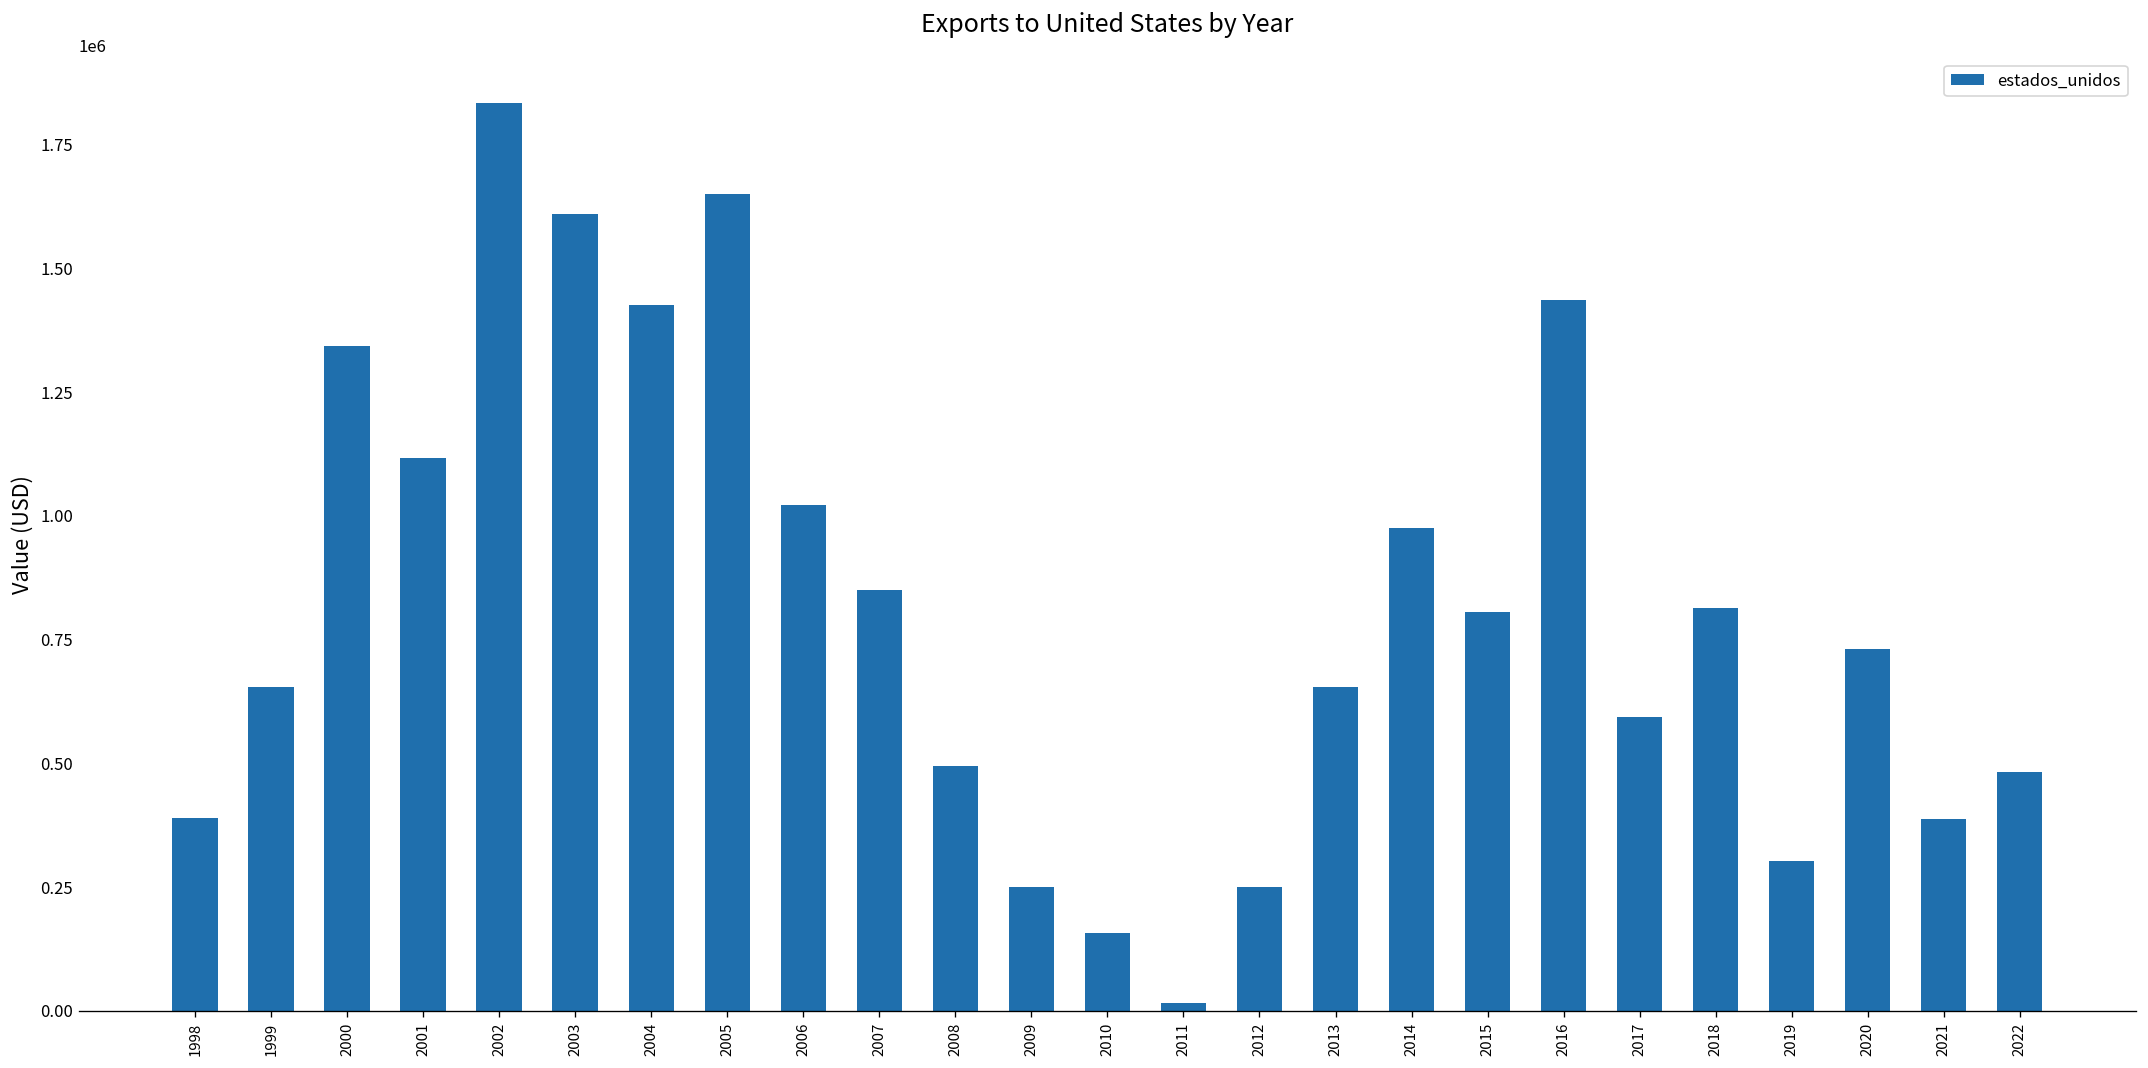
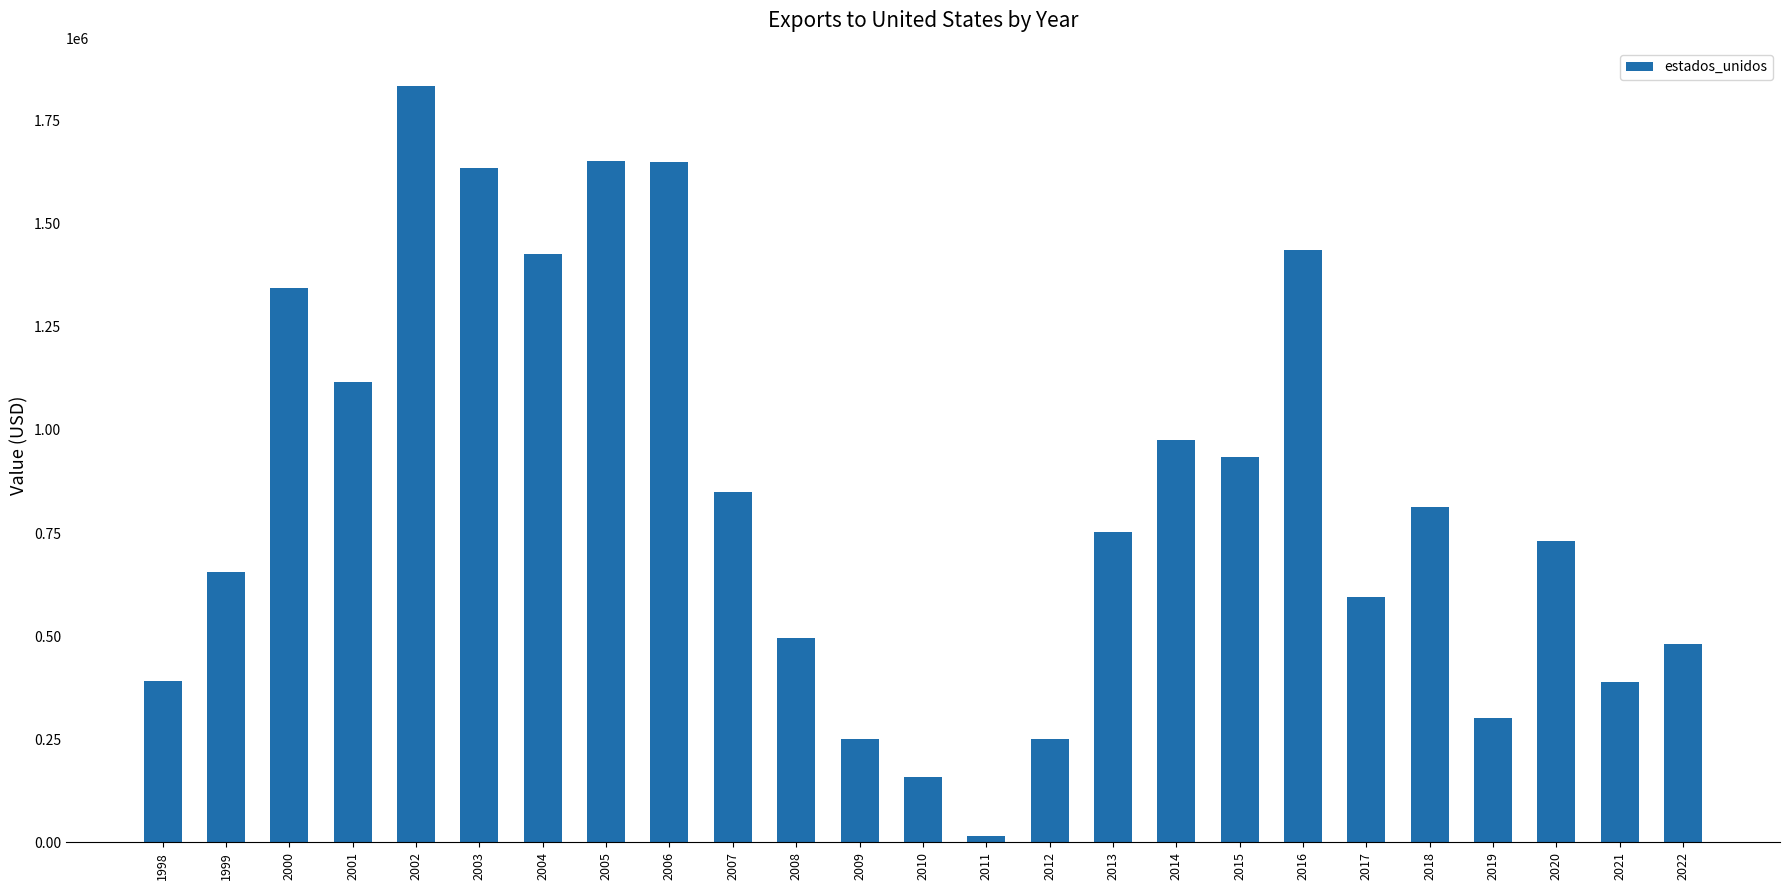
  {
    "1998": 390000,
    "1999": 660000,
    "2000": 1340000,
    "2001": 1120000,
    "2002": 1830000,
-   "2003": 1610000,
+   "2003": 1640000,
    "2004": 1430000,
    "2005": 1650000,
-   "2006": 1020000,
+   "2006": 1650000,
    "2007": 850000,
    "2008": 500000,
    "2009": 250000,
    "2010": 160000,
    "2011": 20000,
    "2012": 250000,
-   "2013": 650000,
+   "2013": 750000,
    "2014": 980000,
-   "2015": 800000,
+   "2015": 930000,
    "2016": 1440000,
    "2017": 590000,
    "2018": 810000,
    "2019": 300000,
    "2020": 730000,
    "2021": 390000,
    "2022": 480000
  }
